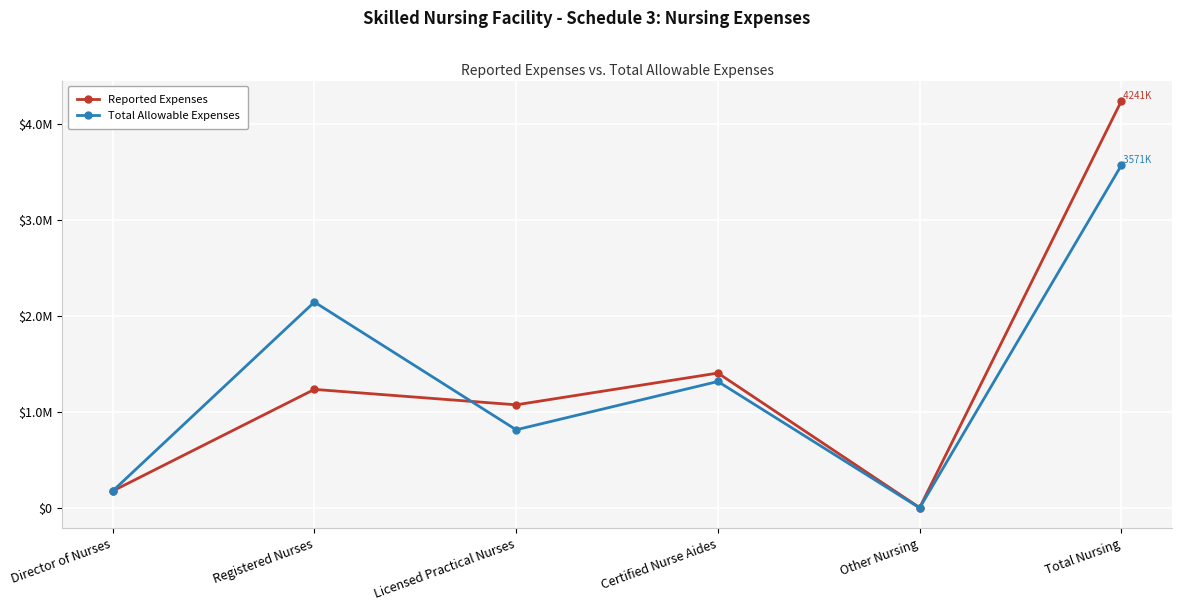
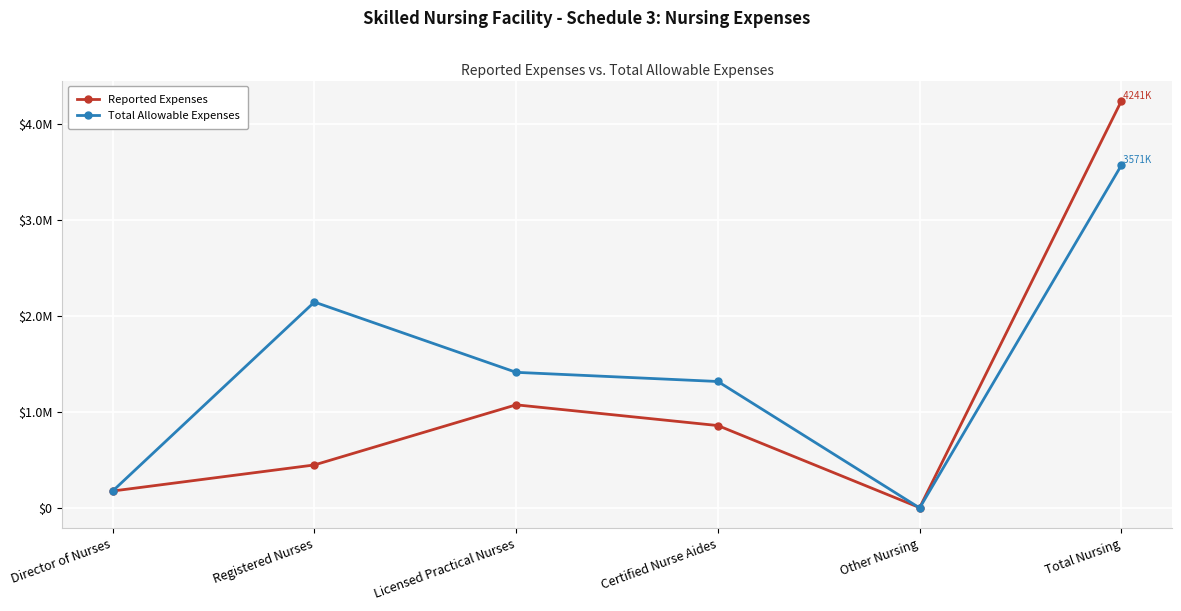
  {
    "Reported Expenses": {
-     "Registered Nurses": "$1200000",
+     "Registered Nurses": "$400000",
      "Licensed Practical Nurses": "$1100000",
-     "Certified Nurse Aides": "$1400000"
+     "Certified Nurse Aides": "$900000"
    },
    "Total Allowable Expenses": {
      "Registered Nurses": "$2100000",
-     "Licensed Practical Nurses": "$800000",
+     "Licensed Practical Nurses": "$1400000",
      "Certified Nurse Aides": "$1300000"
    }
  }
